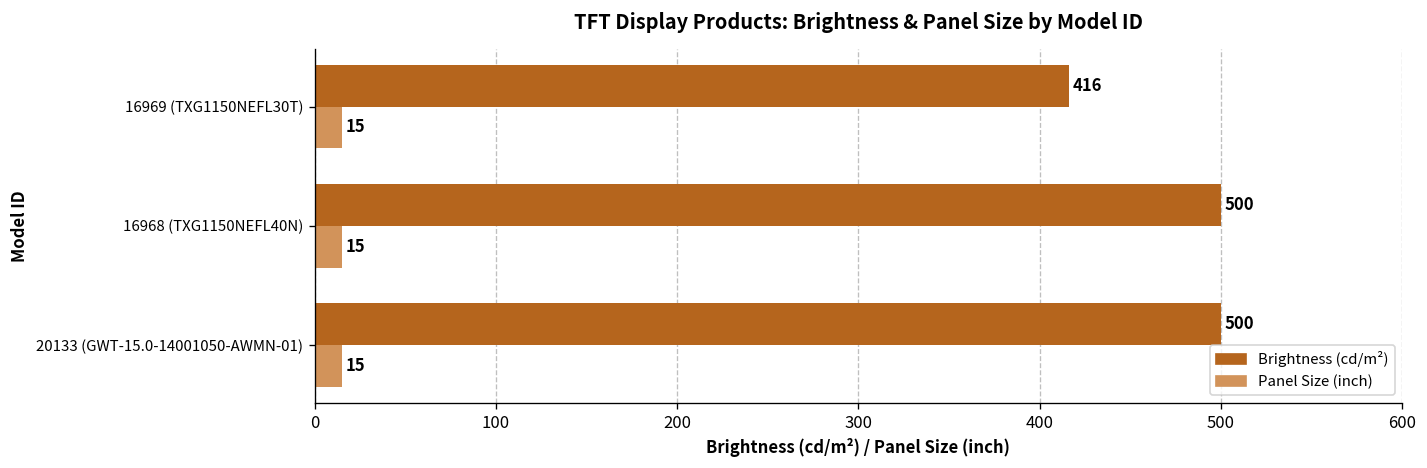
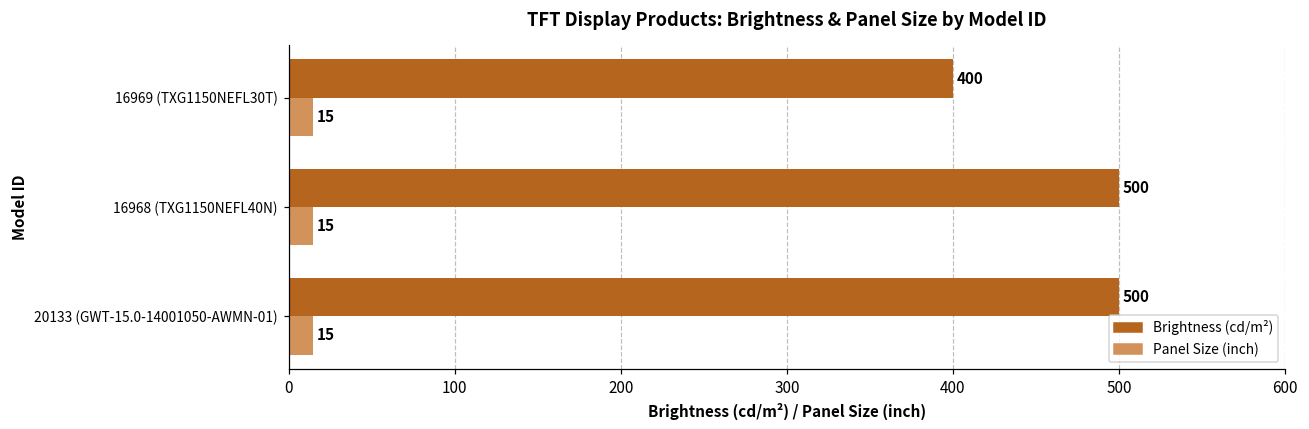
  {
    "Brightness (cd/m²)": {
-     "16969 (TXG1150NEFL30T)": 416,
+     "16969 (TXG1150NEFL30T)": 400,
      "16968 (TXG1150NEFL40N)": 500,
      "20133 (GWT-15.0-14001050-AWMN-01)": 500
    },
    "Panel Size (inch)": {
      "16969 (TXG1150NEFL30T)": 15,
      "16968 (TXG1150NEFL40N)": 15,
      "20133 (GWT-15.0-14001050-AWMN-01)": 15
    }
  }
